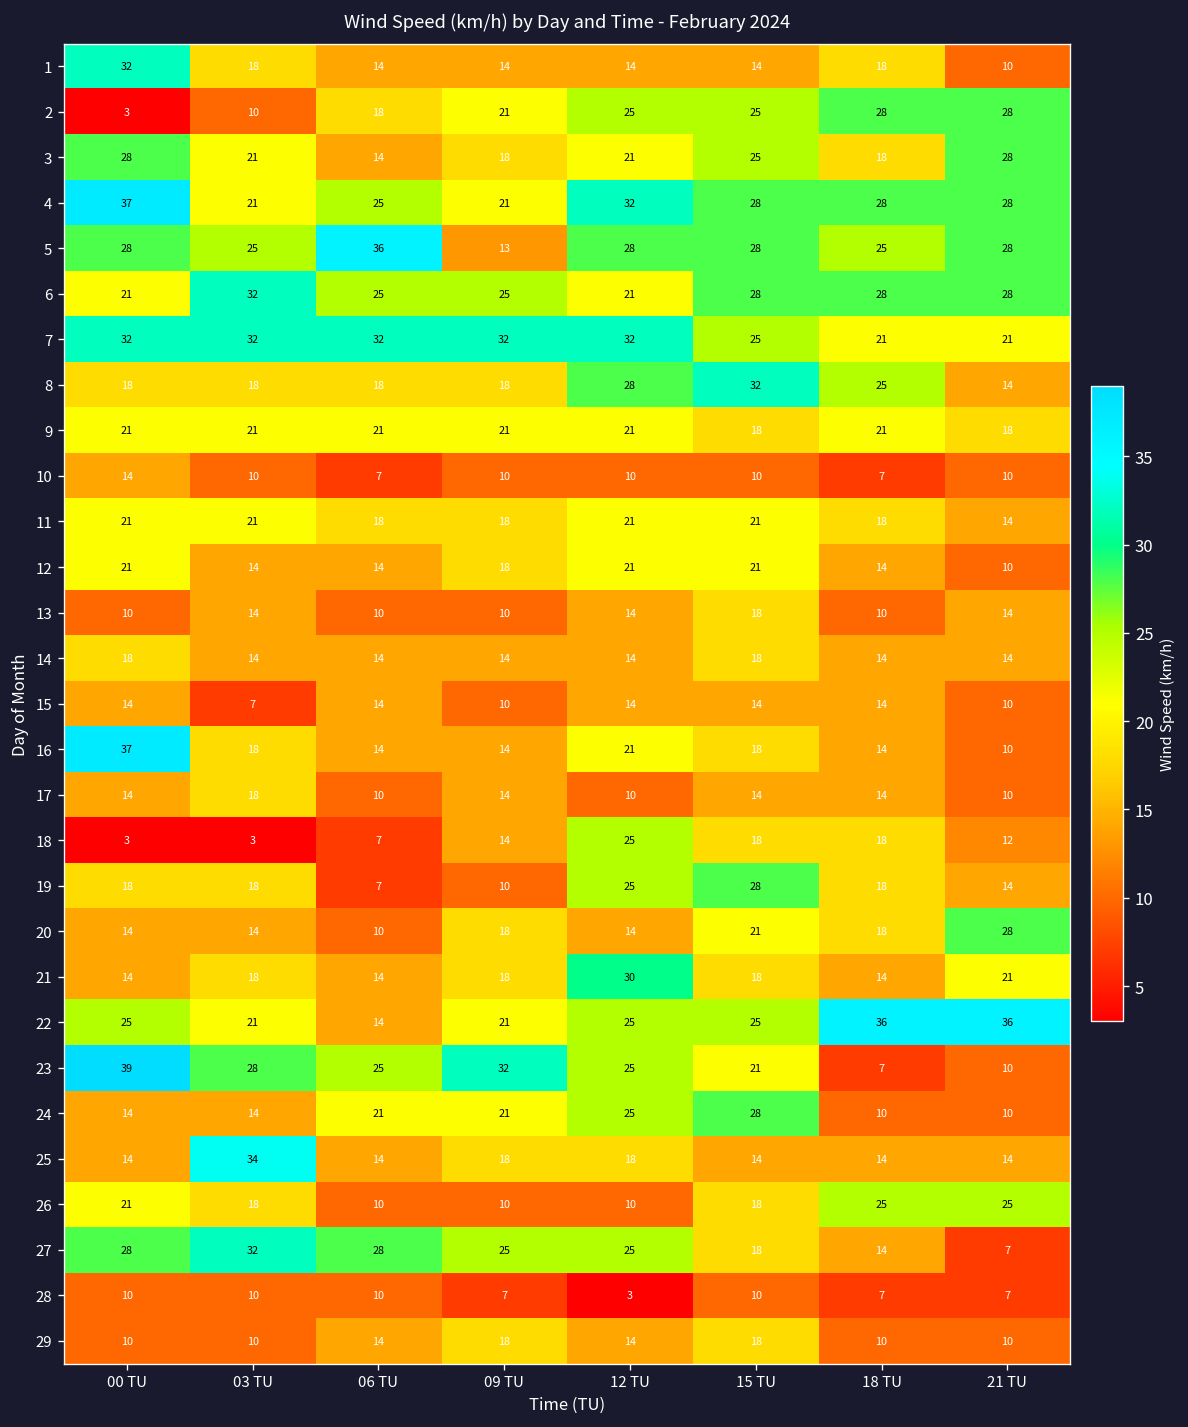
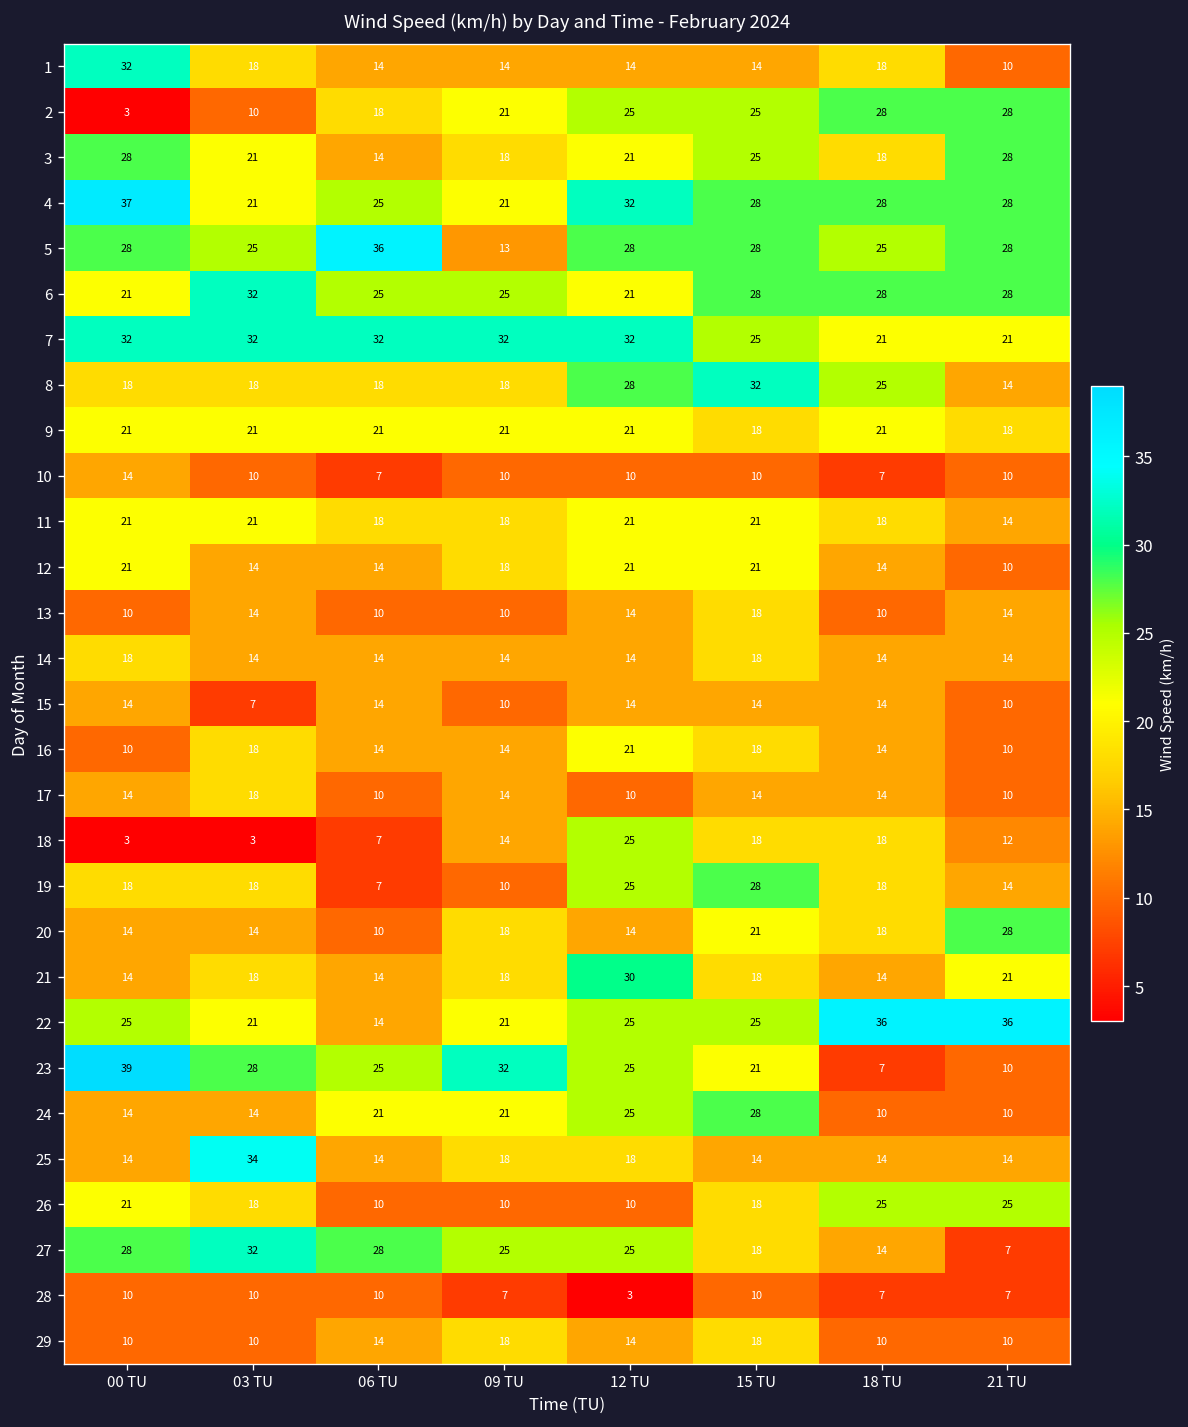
  {
    "16": {
-     "00 TU": 37,
+     "00 TU": 10,
      "03 TU": 18,
      "06 TU": 14,
      "09 TU": 14,
      "12 TU": 21,
      "15 TU": 18,
      "18 TU": 14,
      "21 TU": 10
    }
  }
